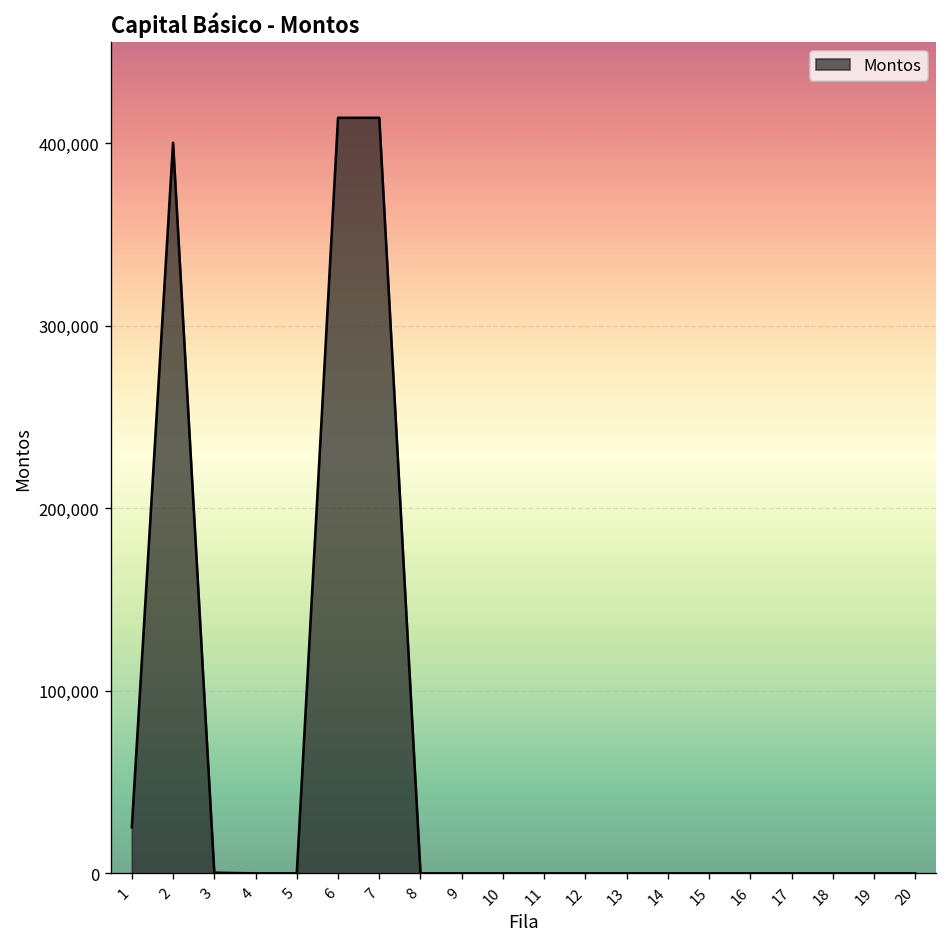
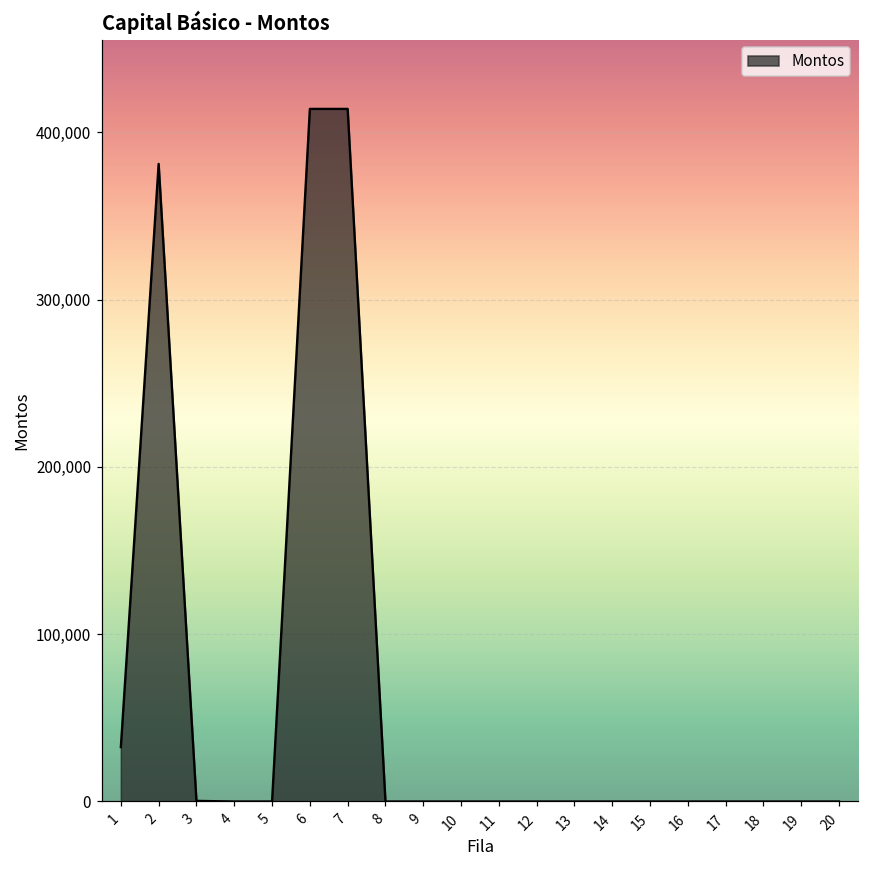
  {
-   "1": "25,000",
-   "2": "400,000",
+   "1": "33,000",
+   "2": "381,000",
    "3": "0",
    "4": "0",
    "5": "0",
    "6": "414,000",
    "7": "414,000",
    "8": "0",
    "9": "0",
    "10": "0",
    "11": "0",
    "12": "0",
    "13": "0",
    "14": "0",
    "15": "0",
    "16": "0",
    "17": "0",
    "18": "0",
    "19": "0",
    "20": "0"
  }
